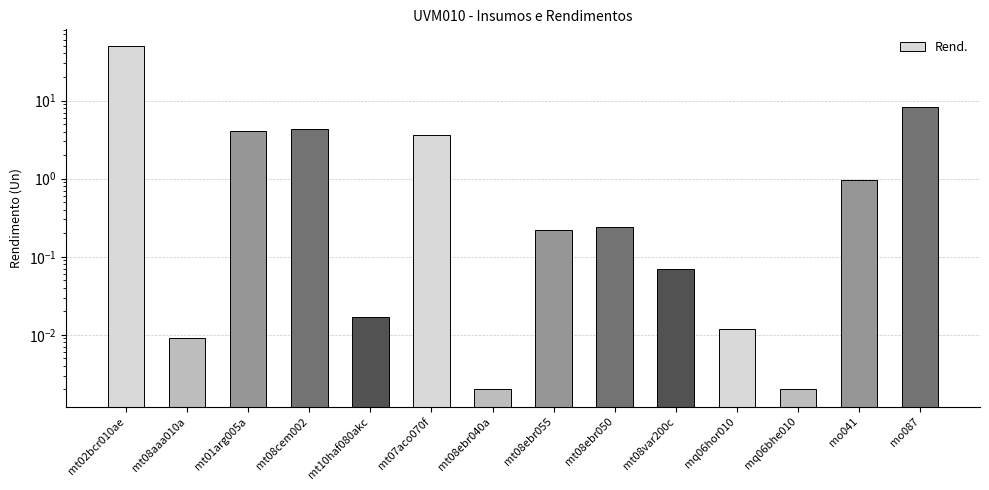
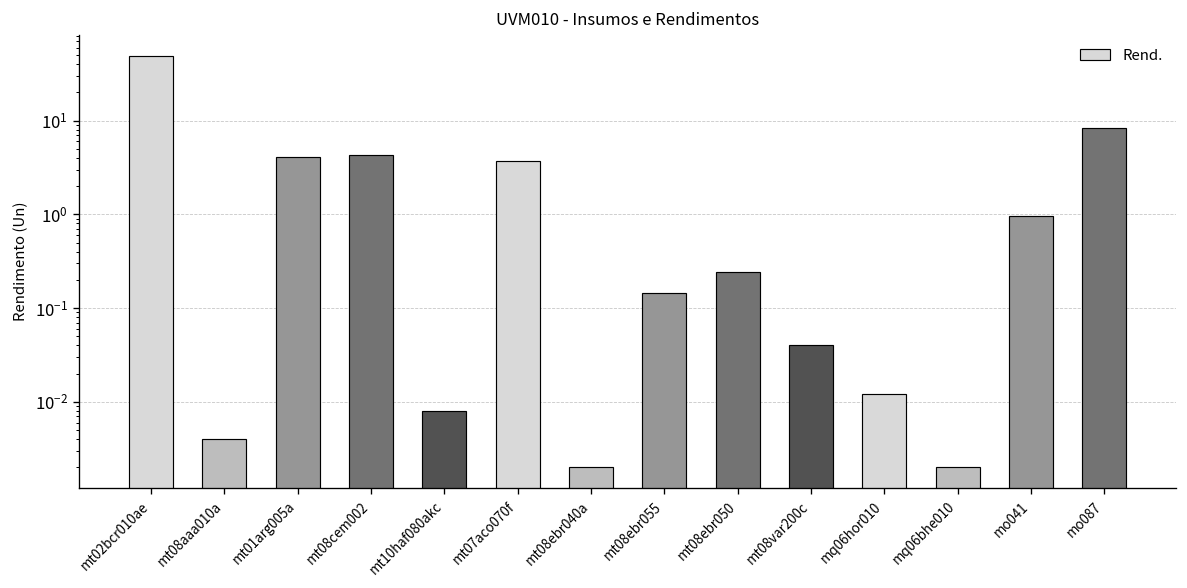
  {
    "mt02bcr010ae": 50,
-   "mt08aaa010a": 0.009,
+   "mt08aaa010a": 0.004,
    "mt01arg005a": 4,
    "mt08cem002": 4,
-   "mt10haf080akc": 0.017,
+   "mt10haf080akc": 0.008,
    "mt07aco070f": 4,
    "mt08ebr040a": 0.002,
-   "mt08ebr055": 0.22,
+   "mt08ebr055": 0.14,
    "mt08ebr050": 0.24,
-   "mt08var200c": 0.07,
+   "mt08var200c": 0.04,
    "mq06hor010": 0.012,
    "mq06bhe010": 0.002,
    "mo041": 1.0,
    "mo087": 8
  }
